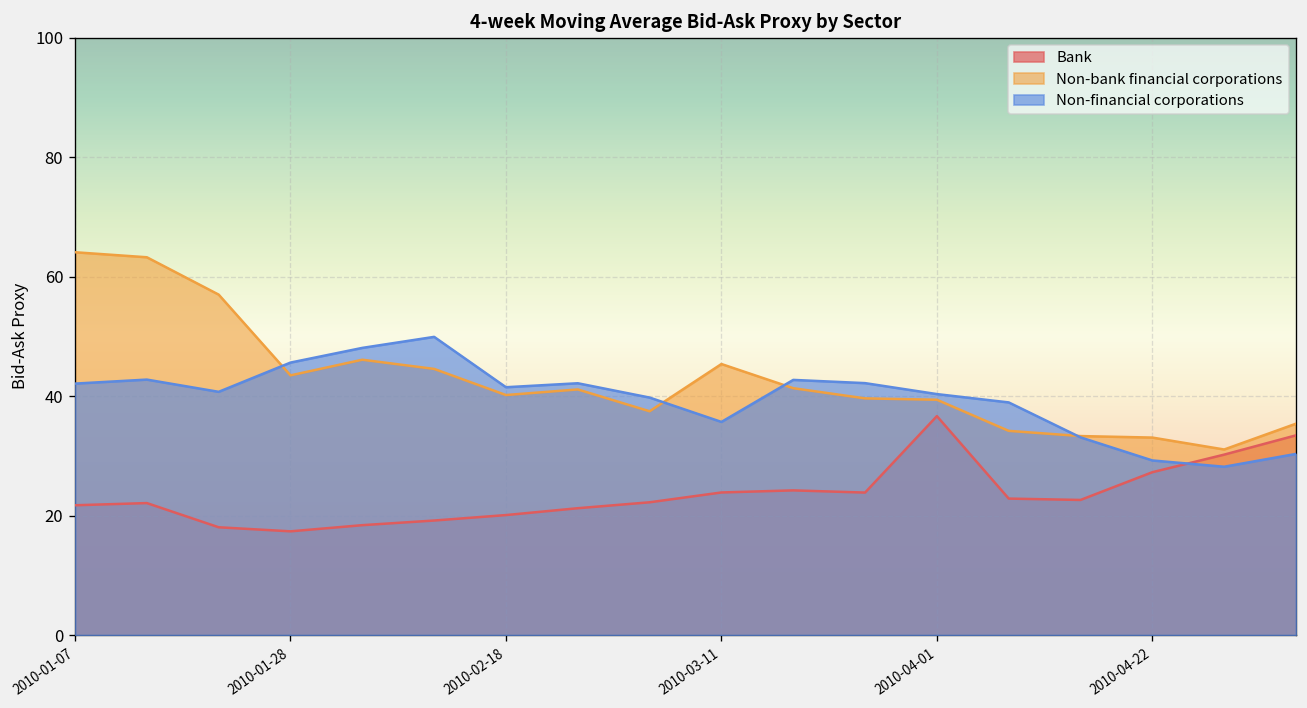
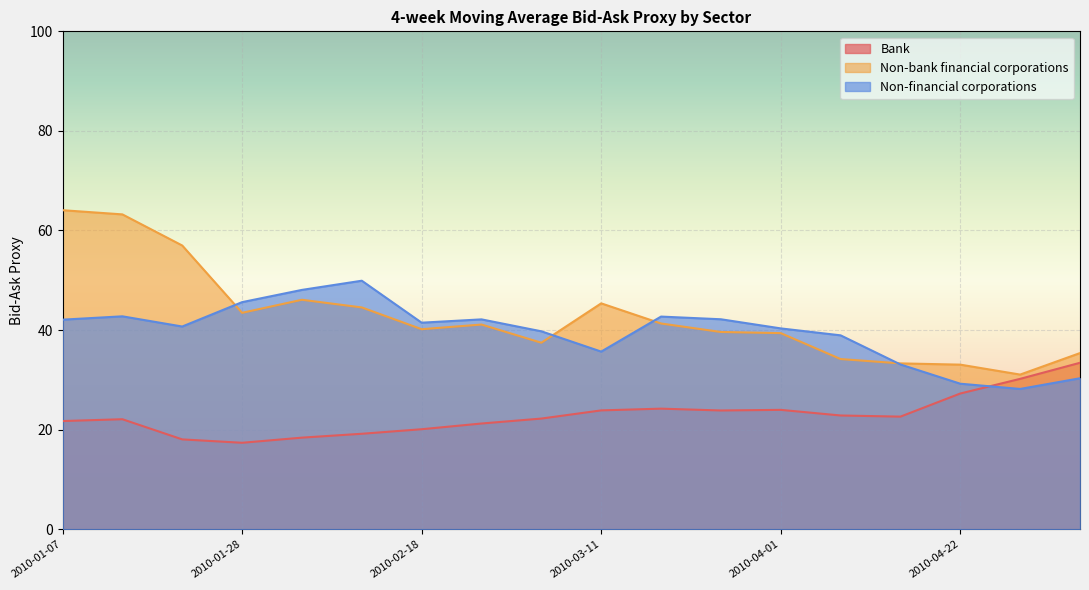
  {
    "Bank": {
      "2010-01-07": 22,
      "2010-01-28": 17,
      "2010-02-18": 20,
      "2010-03-11": 24,
-     "2010-04-01": 37,
+     "2010-04-01": 24,
      "2010-04-22": 27
    },
    "Non-bank financial corporations": {
      "2010-01-07": 64,
      "2010-01-28": 43,
      "2010-02-18": 40,
      "2010-03-11": 45,
      "2010-04-01": 39,
      "2010-04-22": 33
    },
    "Non-financial corporations": {
      "2010-01-07": 42,
      "2010-01-28": 46,
      "2010-02-18": 41,
      "2010-03-11": 36,
      "2010-04-01": 40,
      "2010-04-22": 29
    }
  }
